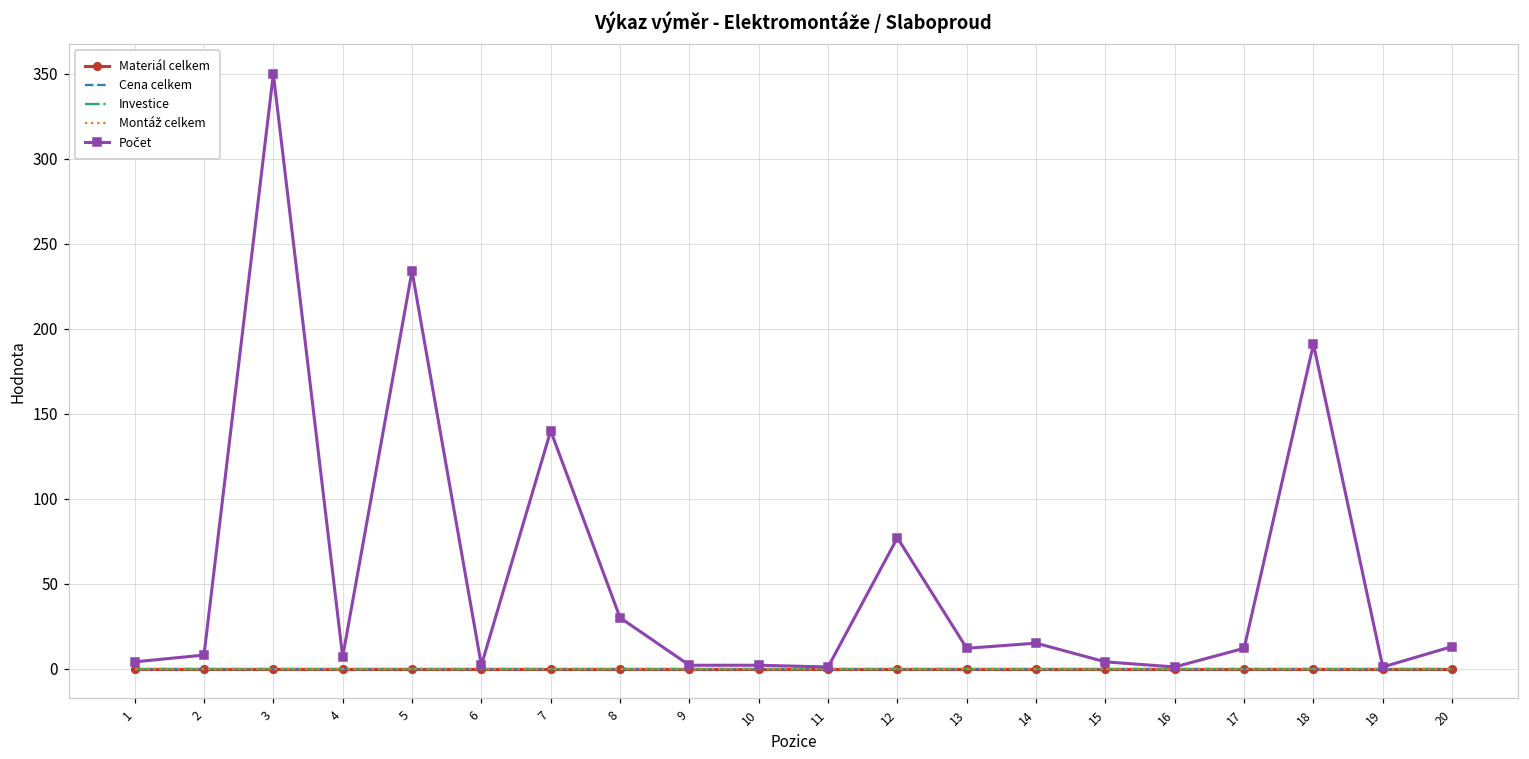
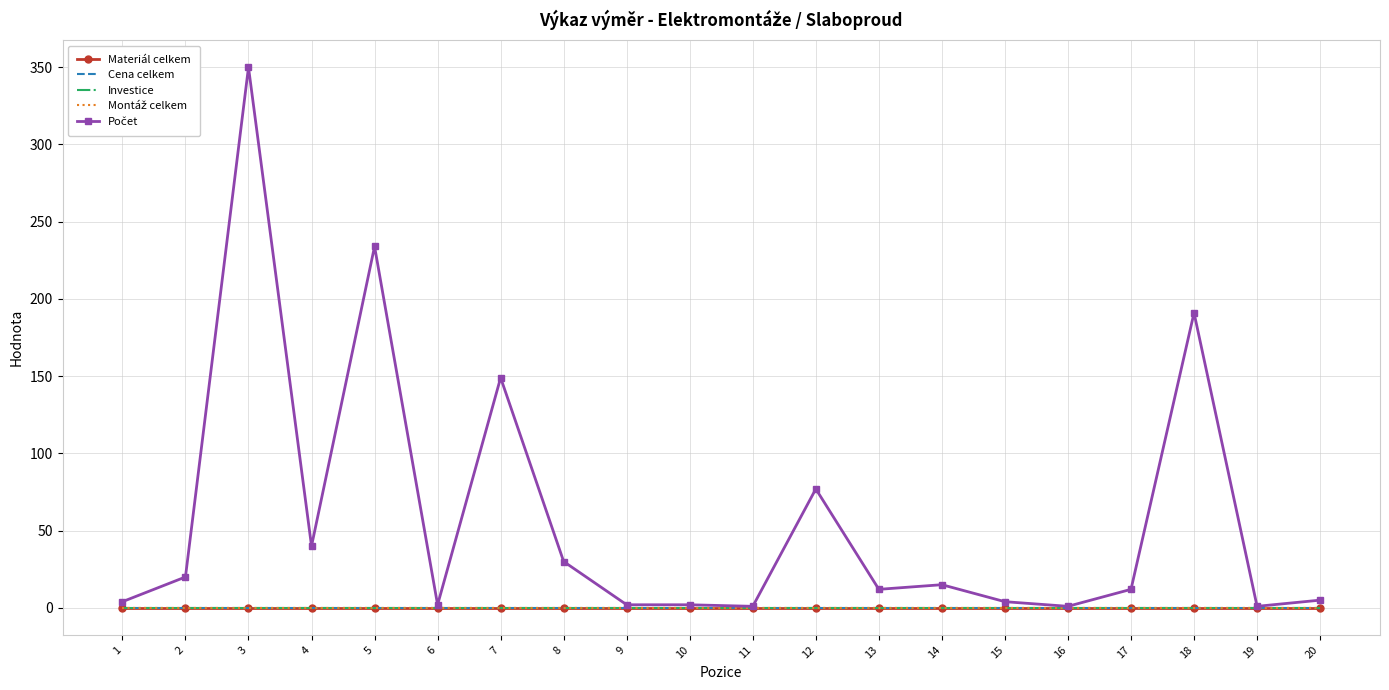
  {
    "Montáž celkem": {
      "1": 0,
      "2": 0,
      "3": 0,
      "4": 0,
      "5": 0,
      "6": 0,
      "7": 0,
      "8": 0,
      "9": 0,
      "10": 0,
      "12": 0,
      "13": 0,
      "14": 0,
      "15": 0,
      "17": 0,
      "18": 0,
      "20": 0
    },
    "Počet": {
      "1": 4,
-     "2": 8,
+     "2": 20,
      "3": 350,
-     "4": 7,
+     "4": 40,
      "5": 234,
      "6": 2,
-     "7": 140,
+     "7": 149,
      "8": 30,
      "9": 2,
      "10": 2,
      "12": 77,
      "13": 12,
      "14": 15,
      "15": 4,
      "17": 12,
      "18": 191,
-     "20": 13
+     "20": 5
    }
  }
